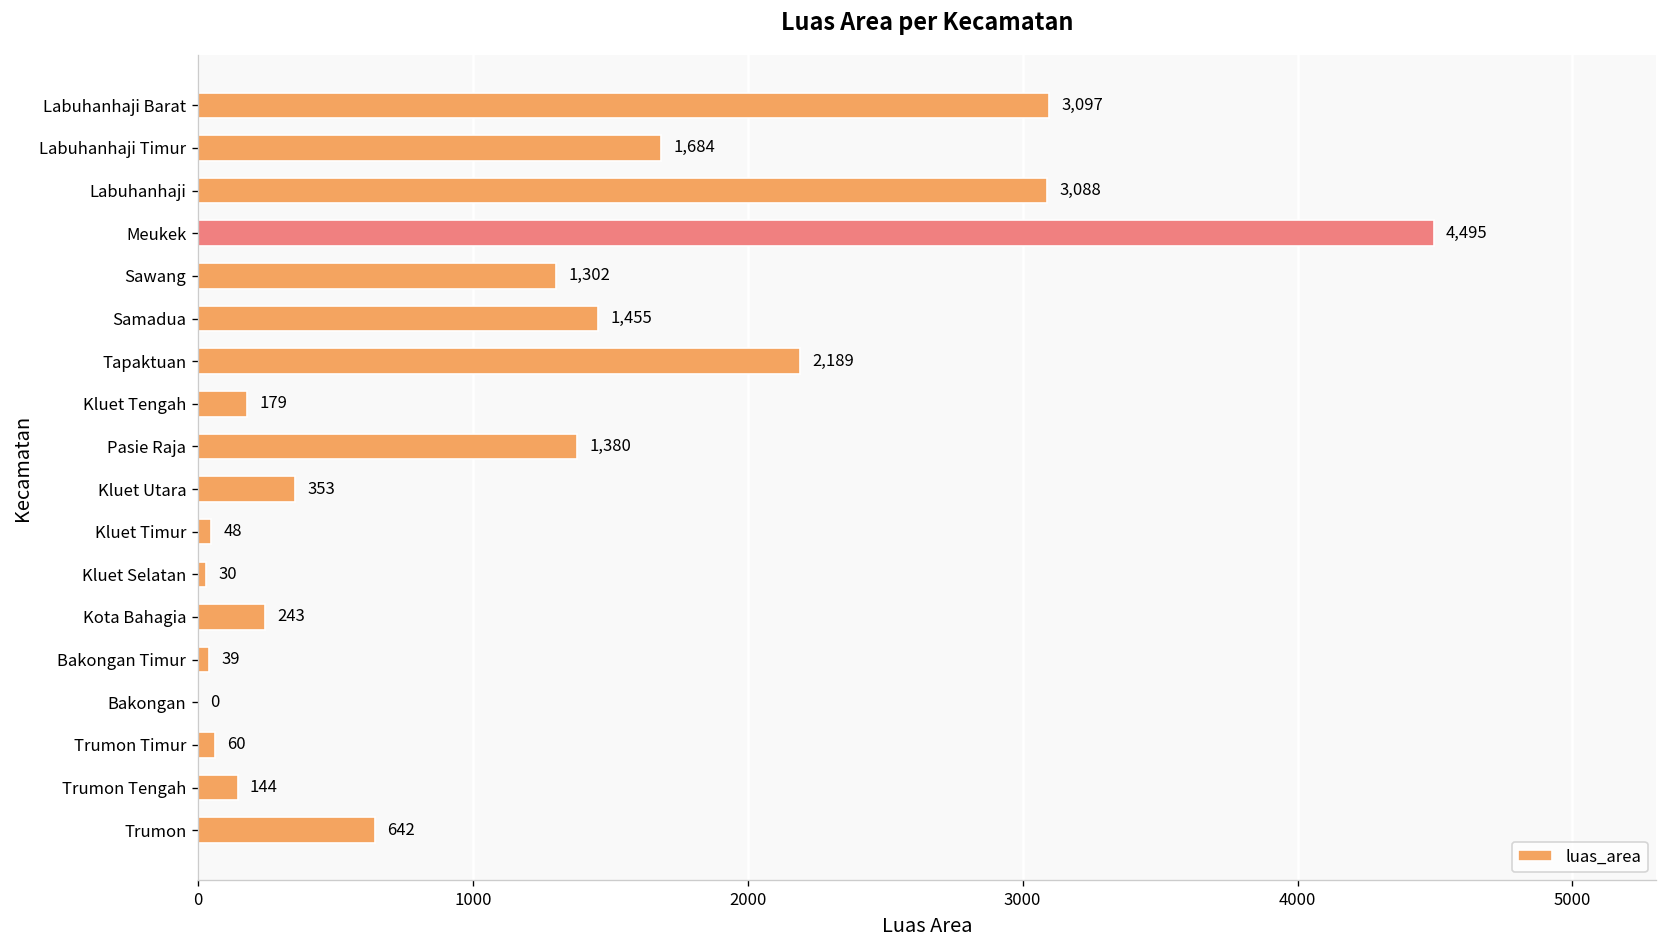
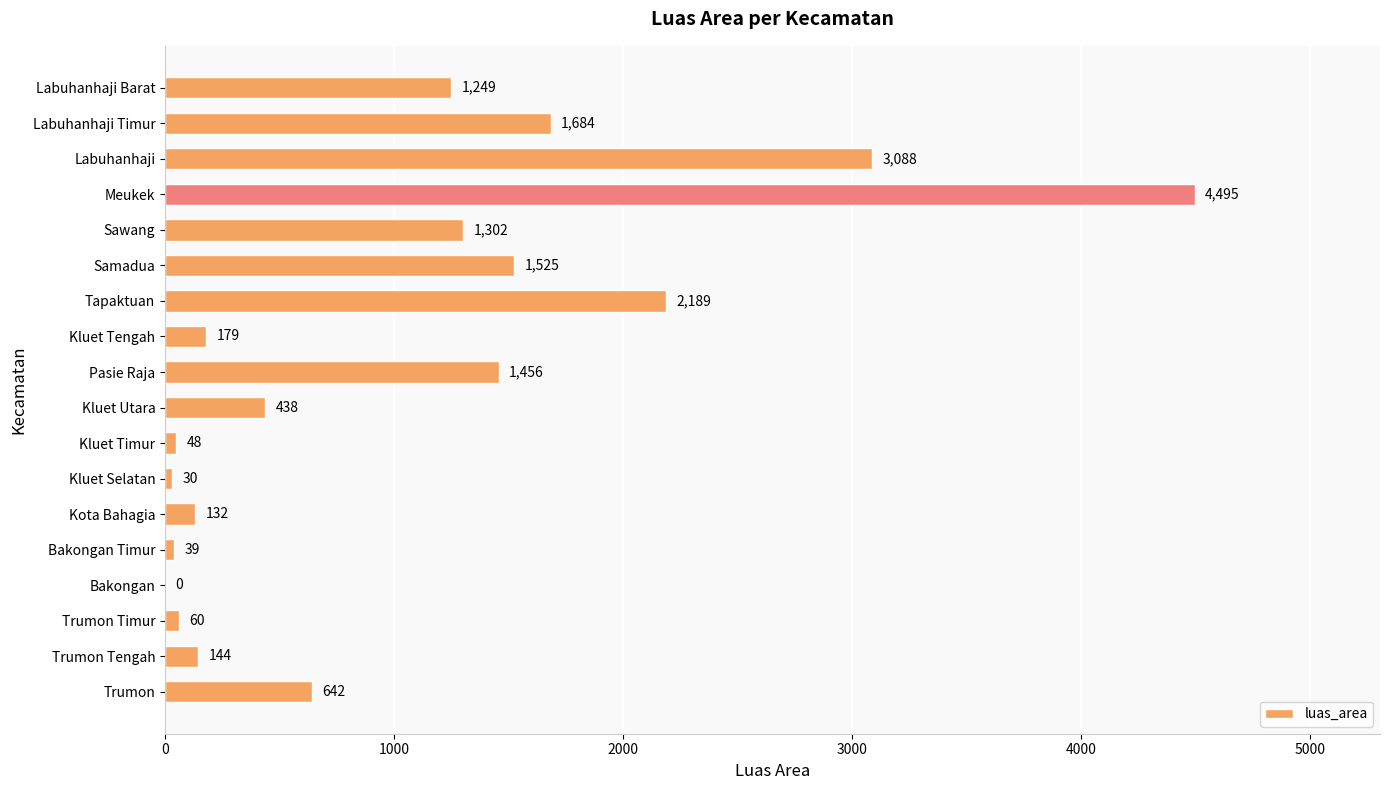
  {
-   "Labuhanhaji Barat": "3,097",
+   "Labuhanhaji Barat": "1,249",
    "Labuhanhaji Timur": "1,684",
    "Labuhanhaji": "3,088",
    "Meukek": "4,495",
    "Sawang": "1,302",
-   "Samadua": "1,455",
+   "Samadua": "1,525",
    "Tapaktuan": "2,189",
    "Kluet Tengah": "179",
-   "Pasie Raja": "1,380",
-   "Kluet Utara": "353",
+   "Pasie Raja": "1,456",
+   "Kluet Utara": "438",
    "Kluet Timur": "48",
    "Kluet Selatan": "30",
-   "Kota Bahagia": "243",
+   "Kota Bahagia": "132",
    "Bakongan Timur": "39",
    "Bakongan": "0",
    "Trumon Timur": "60",
    "Trumon Tengah": "144",
    "Trumon": "642"
  }
